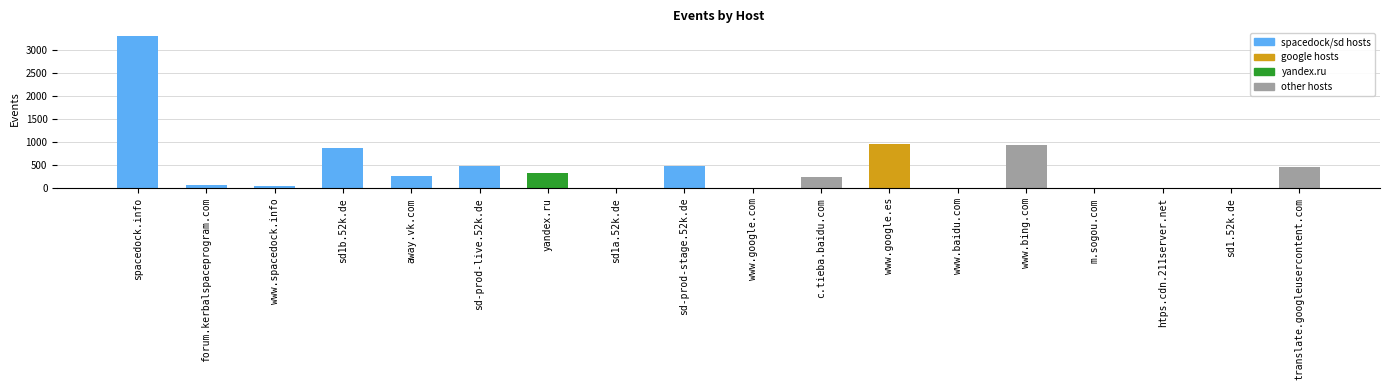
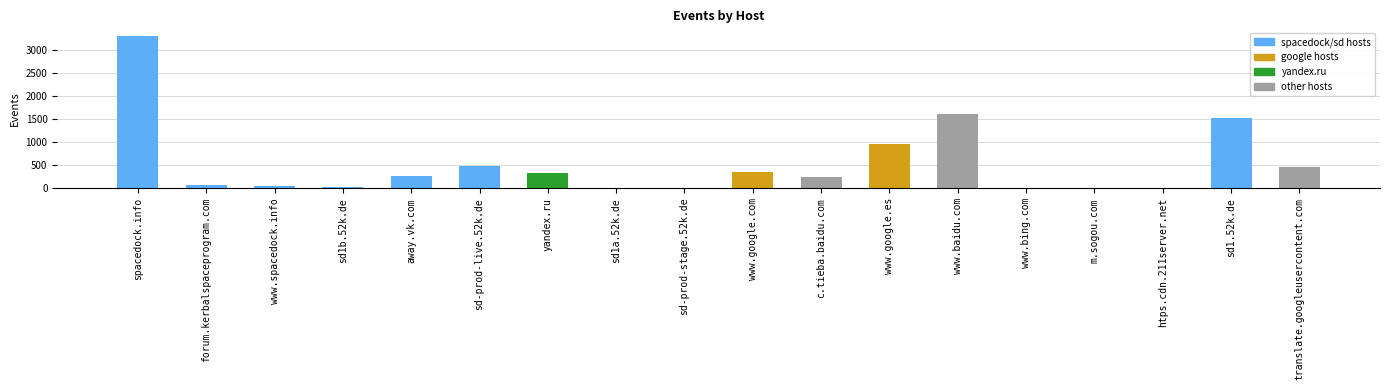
  {
    "spacedock.info": 3300,
    "forum.kerbalspaceprogram.com": 100,
-   "sd1b.52k.de": 900,
+   "sd1b.52k.de": 0,
    "away.vk.com": 300,
    "sd-prod-live.52k.de": 500,
    "yandex.ru": 300,
-   "sd-prod-stage.52k.de": 500,
-   "www.google.com": 0,
+   "sd-prod-stage.52k.de": 0,
+   "www.google.com": 400,
    "c.tieba.baidu.com": 200,
    "www.google.es": 1000,
-   "www.baidu.com": 0,
-   "www.bing.com": 900,
-   "sd1.52k.de": 0,
+   "www.baidu.com": 1600,
+   "www.bing.com": 0,
+   "sd1.52k.de": 1500,
    "translate.googleusercontent.com": 500
  }
